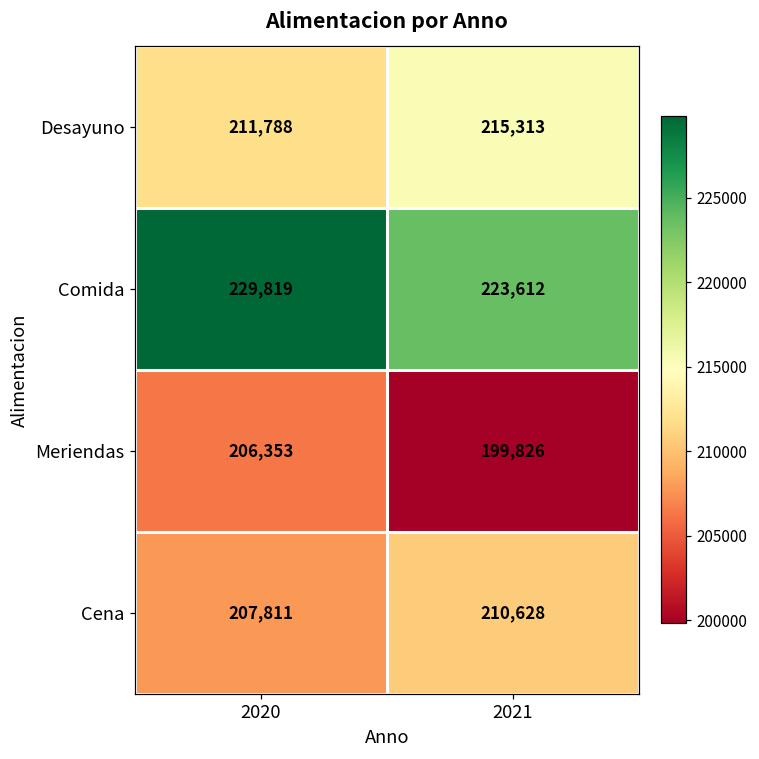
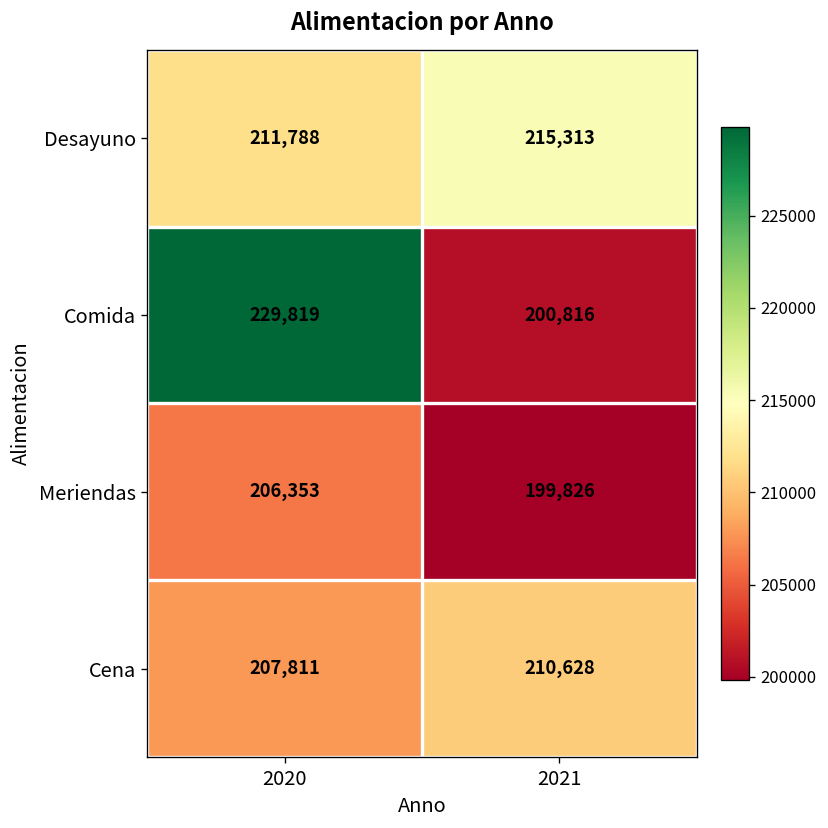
  {
    "Desayuno": {
      "2020": "211,788",
      "2021": "215,313"
    },
    "Comida": {
      "2020": "229,819",
-     "2021": "223,612"
+     "2021": "200,816"
    },
    "Meriendas": {
      "2020": "206,353",
      "2021": "199,826"
    },
    "Cena": {
      "2020": "207,811",
      "2021": "210,628"
    }
  }
